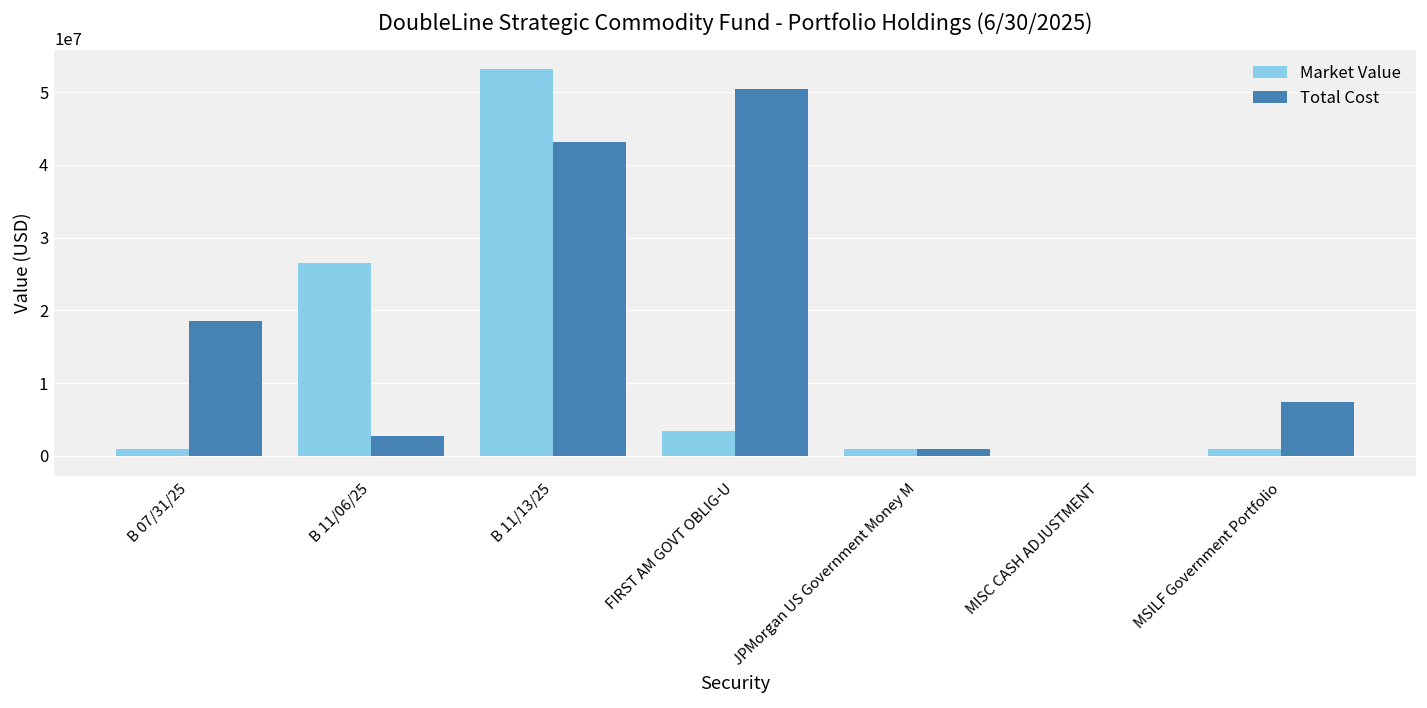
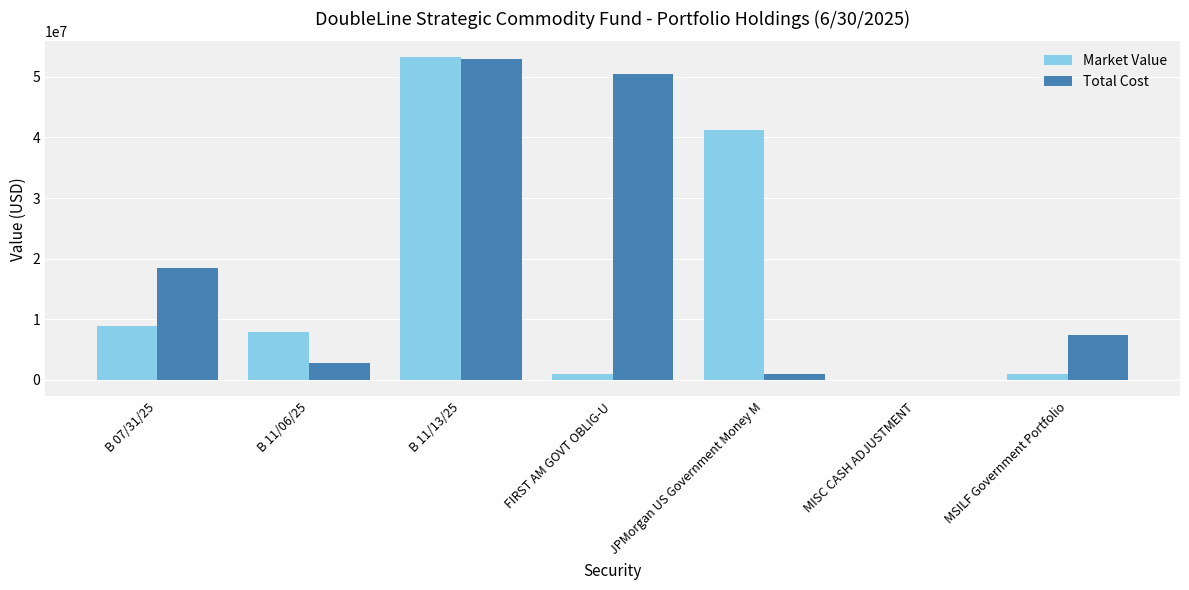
  {
    "Market Value": {
-     "B 07/31/25": 1000000,
-     "B 11/06/25": 26000000,
+     "B 07/31/25": 9000000,
+     "B 11/06/25": 8000000,
      "B 11/13/25": 53000000,
-     "FIRST AM GOVT OBLIG-U": 3000000,
-     "JPMorgan US Government Money M": 1000000,
+     "FIRST AM GOVT OBLIG-U": 1000000,
+     "JPMorgan US Government Money M": 41000000,
      "MSILF Government Portfolio": 1000000
    },
    "Total Cost": {
      "B 07/31/25": 19000000,
      "B 11/06/25": 3000000,
-     "B 11/13/25": 43000000,
+     "B 11/13/25": 53000000,
      "FIRST AM GOVT OBLIG-U": 50000000,
      "JPMorgan US Government Money M": 1000000,
      "MSILF Government Portfolio": 7000000
    }
  }
